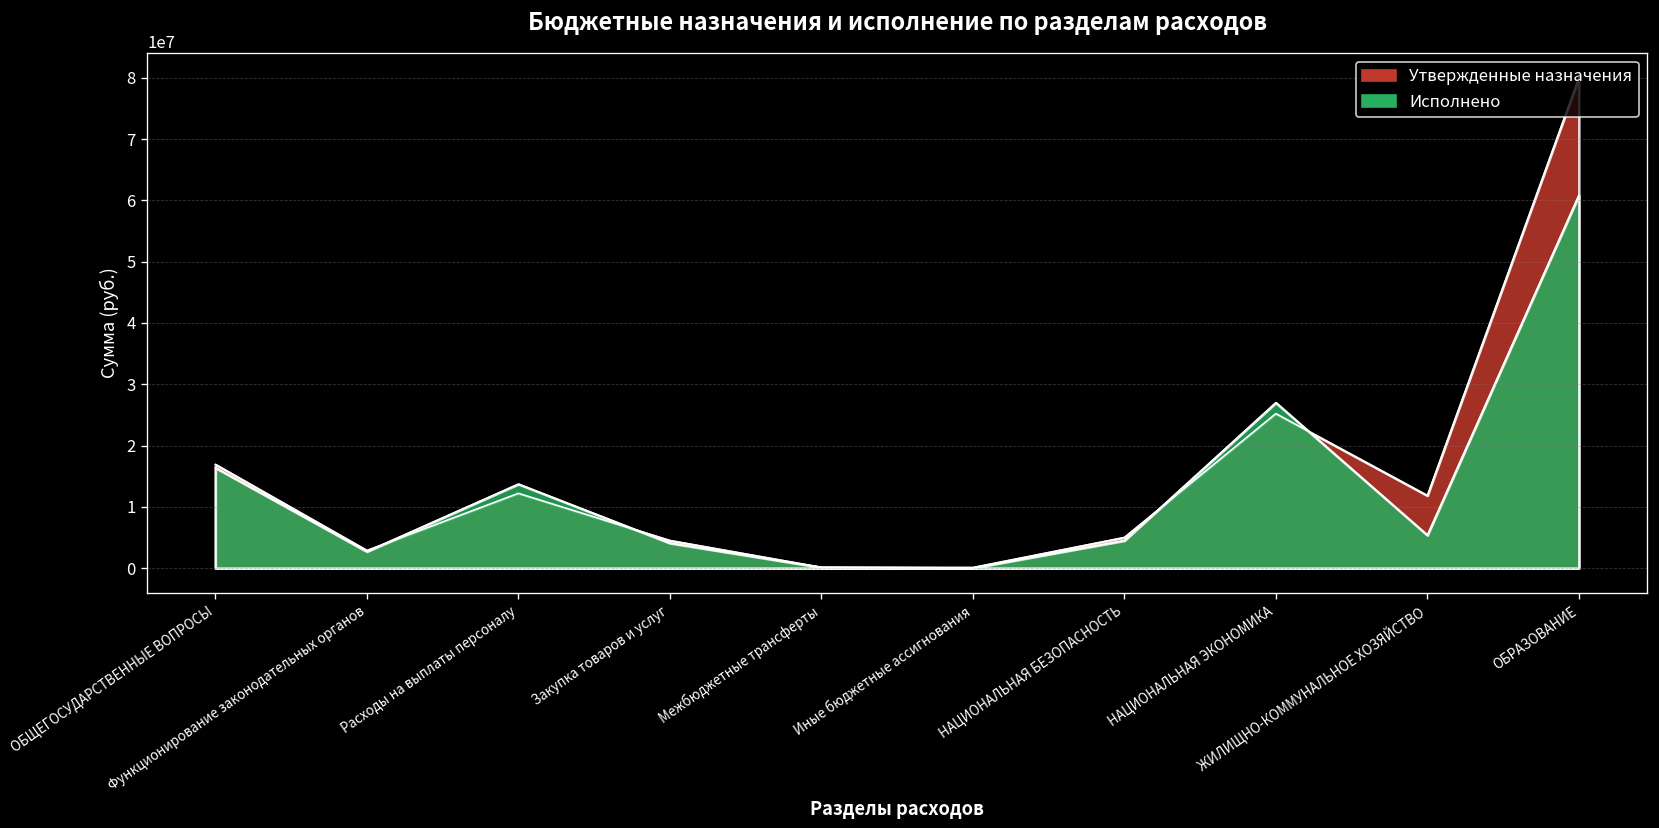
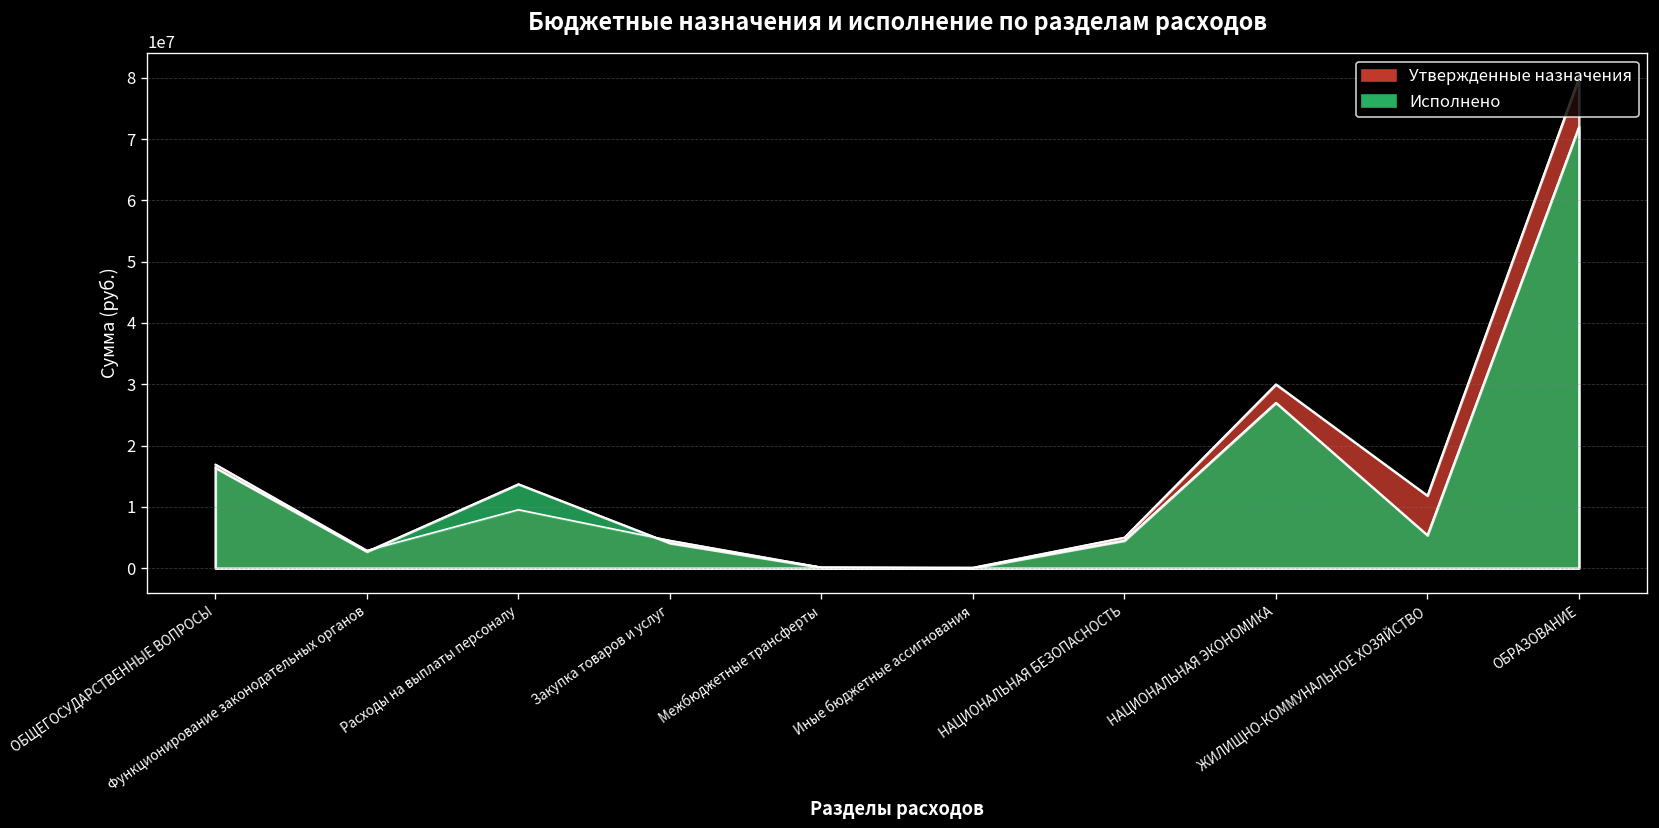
  {
    "Утвержденные назначения": {
      "ОБЩЕГОСУДАРСТВЕННЫЕ ВОПРОСЫ": 17000000,
-     "Расходы на выплаты персоналу": 12000000,
-     "НАЦИОНАЛЬНАЯ ЭКОНОМИКА": 25000000,
+     "Расходы на выплаты персоналу": 10000000,
+     "НАЦИОНАЛЬНАЯ ЭКОНОМИКА": 30000000,
      "ЖИЛИЩНО-КОММУНАЛЬНОЕ ХОЗЯЙСТВО": 12000000
    },
    "Исполнено": {
      "ОБЩЕГОСУДАРСТВЕННЫЕ ВОПРОСЫ": 16000000,
      "Расходы на выплаты персоналу": 14000000,
      "НАЦИОНАЛЬНАЯ ЭКОНОМИКА": 27000000,
      "ЖИЛИЩНО-КОММУНАЛЬНОЕ ХОЗЯЙСТВО": 5000000,
-     "ОБРАЗОВАНИЕ": 61000000
+     "ОБРАЗОВАНИЕ": 72000000
    }
  }
